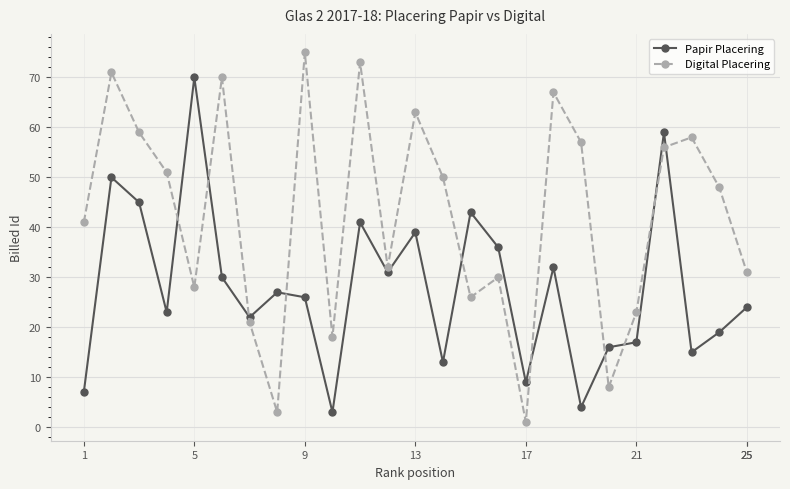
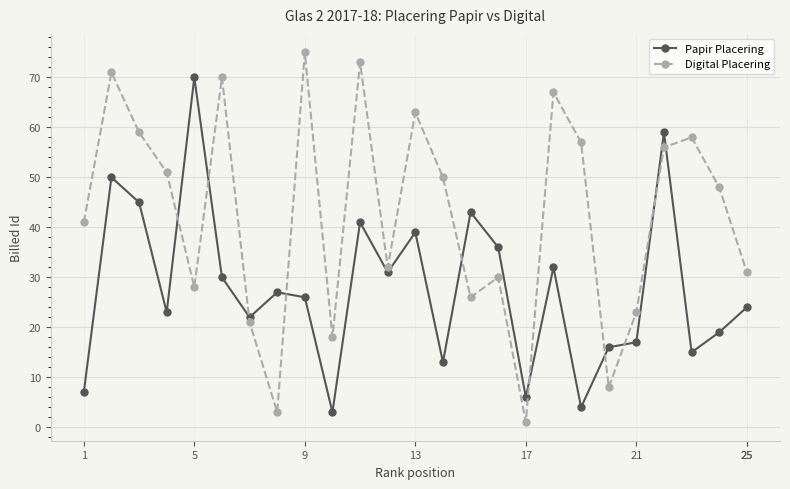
  {
    "Papir Placering": {
      "1": 7,
      "5": 70,
      "9": 26,
      "13": 39,
-     "17": 9,
+     "17": 6,
      "21": 17
    },
    "Digital Placering": {
      "1": 41,
      "5": 28,
      "9": 75,
      "13": 63,
      "17": 1,
      "21": 23
    }
  }
